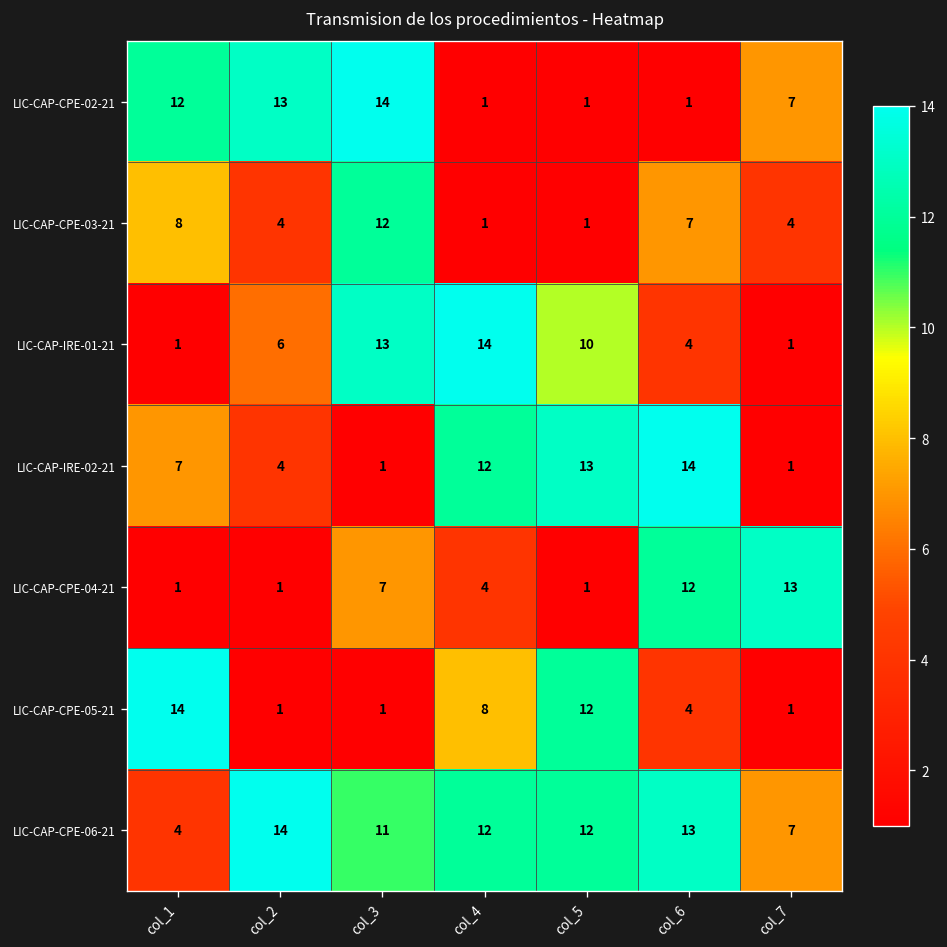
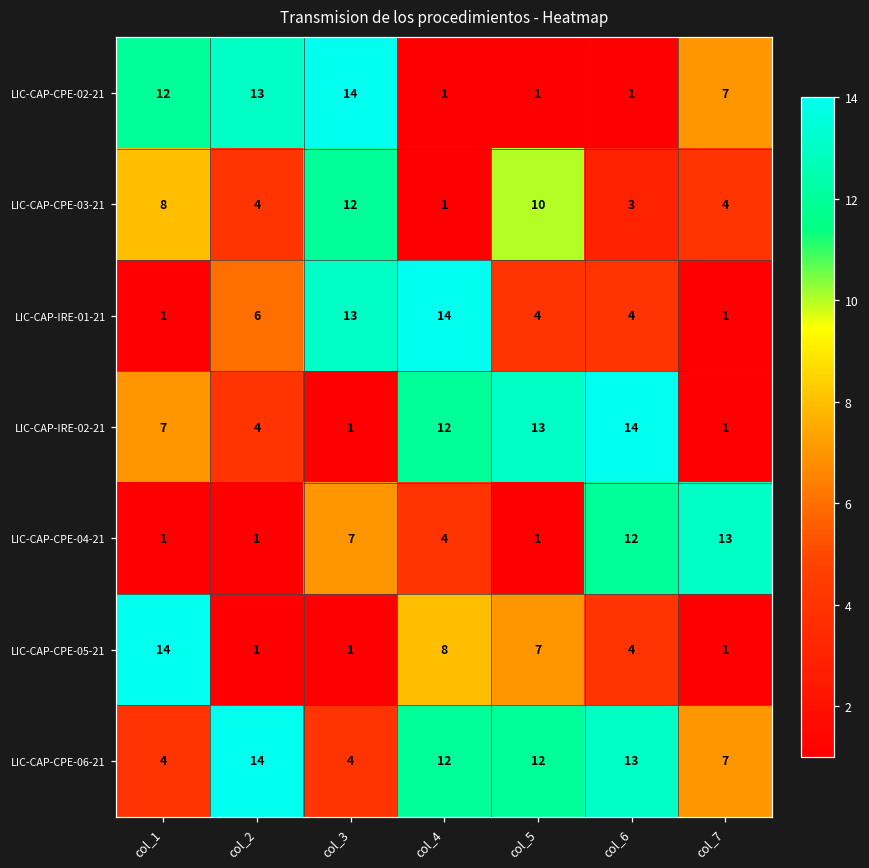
  {
    "LIC-CAP-CPE-02-21": {
      "col_1": 12,
      "col_2": 13,
      "col_3": 14,
      "col_4": 1,
      "col_5": 1,
      "col_6": 1,
      "col_7": 7
    },
    "LIC-CAP-CPE-03-21": {
      "col_1": 8,
      "col_2": 4,
      "col_3": 12,
      "col_4": 1,
-     "col_5": 1,
-     "col_6": 7,
+     "col_5": 10,
+     "col_6": 3,
      "col_7": 4
    },
    "LIC-CAP-IRE-01-21": {
      "col_1": 1,
      "col_2": 6,
      "col_3": 13,
      "col_4": 14,
-     "col_5": 10,
+     "col_5": 4,
      "col_6": 4,
      "col_7": 1
    },
    "LIC-CAP-IRE-02-21": {
      "col_1": 7,
      "col_2": 4,
      "col_3": 1,
      "col_4": 12,
      "col_5": 13,
      "col_6": 14,
      "col_7": 1
    },
    "LIC-CAP-CPE-04-21": {
      "col_1": 1,
      "col_2": 1,
      "col_3": 7,
      "col_4": 4,
      "col_5": 1,
      "col_6": 12,
      "col_7": 13
    },
    "LIC-CAP-CPE-05-21": {
      "col_1": 14,
      "col_2": 1,
      "col_3": 1,
      "col_4": 8,
-     "col_5": 12,
+     "col_5": 7,
      "col_6": 4,
      "col_7": 1
    },
    "LIC-CAP-CPE-06-21": {
      "col_1": 4,
      "col_2": 14,
-     "col_3": 11,
+     "col_3": 4,
      "col_4": 12,
      "col_5": 12,
      "col_6": 13,
      "col_7": 7
    }
  }
